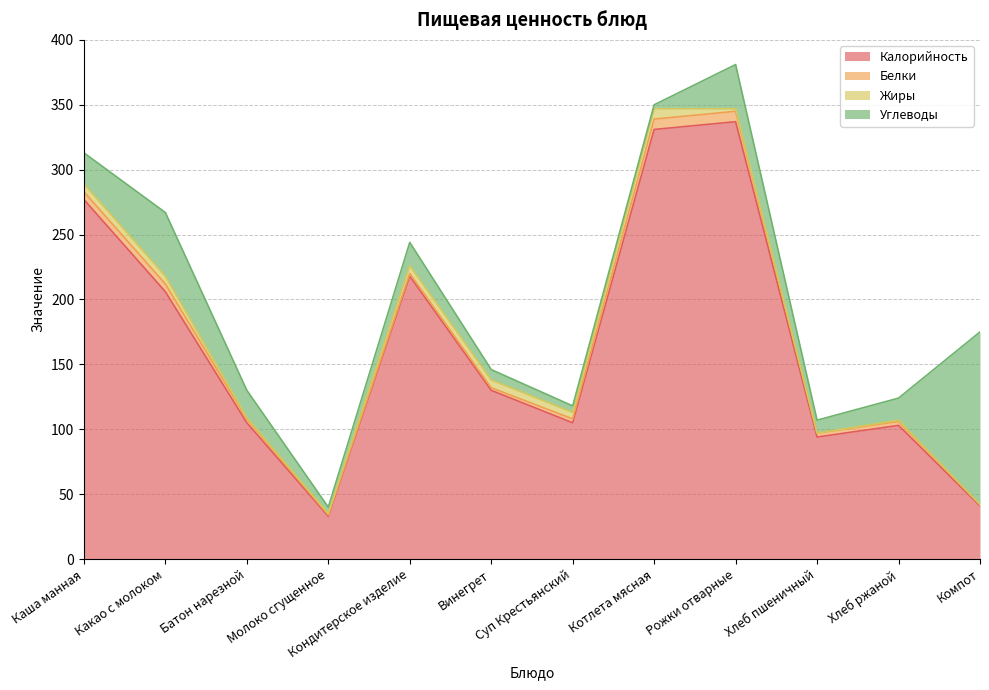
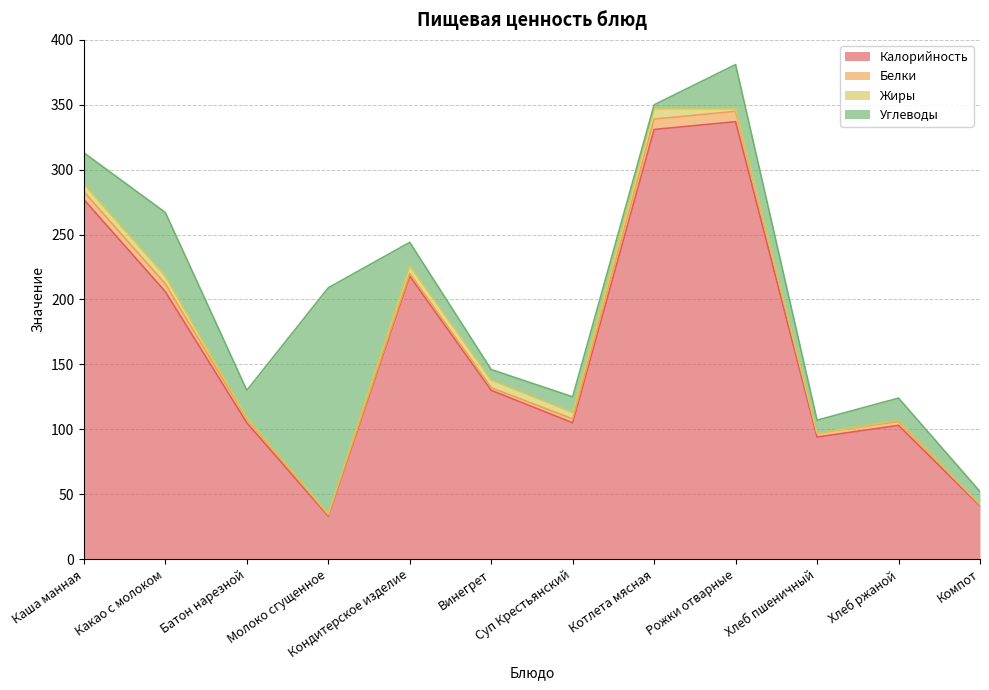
  {
    "Калорийность": {
      "Каша манная": 277,
      "Какао с молоком": 206,
      "Батон нарезной": 105,
      "Кондитерское изделие": 218,
      "Винегрет": 130,
      "Суп Крестьянский": 105,
      "Котлета мясная": 331,
      "Рожки отварные": 337,
      "Хлеб пшеничный": 94,
      "Хлеб ржаной": 103
    },
    "Углеводы": {
      "Каша манная": 24,
      "Какао с молоком": 49,
      "Батон нарезной": 21,
-     "Молоко сгущенное": 5,
+     "Молоко сгущенное": 174,
      "Кондитерское изделие": 18,
      "Винегрет": 8,
-     "Суп Крестьянский": 5,
+     "Суп Крестьянский": 12,
      "Котлета мясная": 3,
      "Рожки отварные": 34,
      "Хлеб пшеничный": 10,
      "Хлеб ржаной": 17,
-     "Компот": 133
+     "Компот": 10
    }
  }
